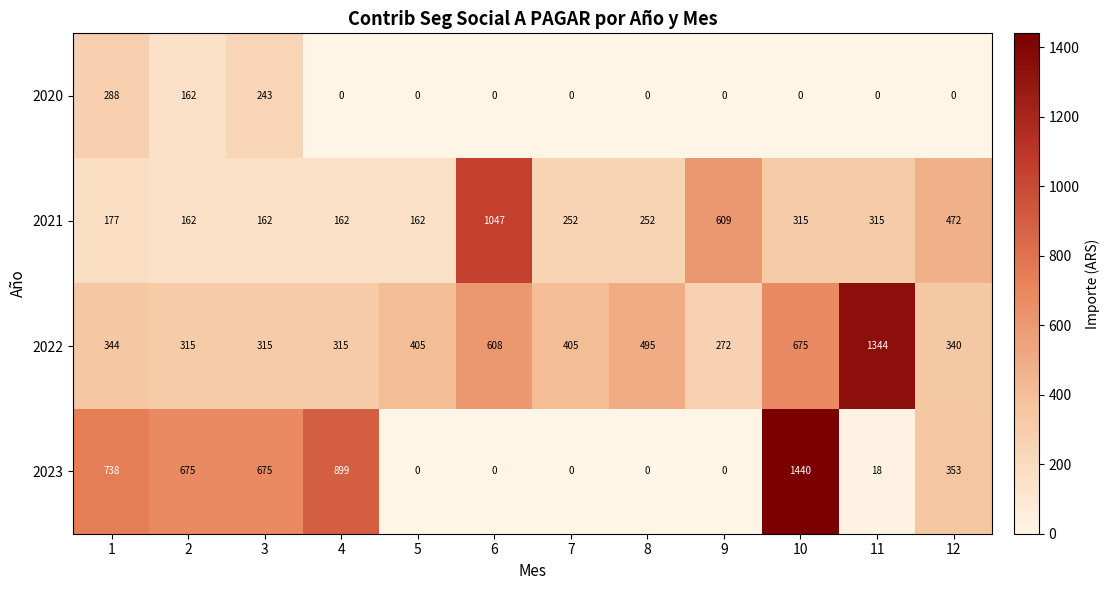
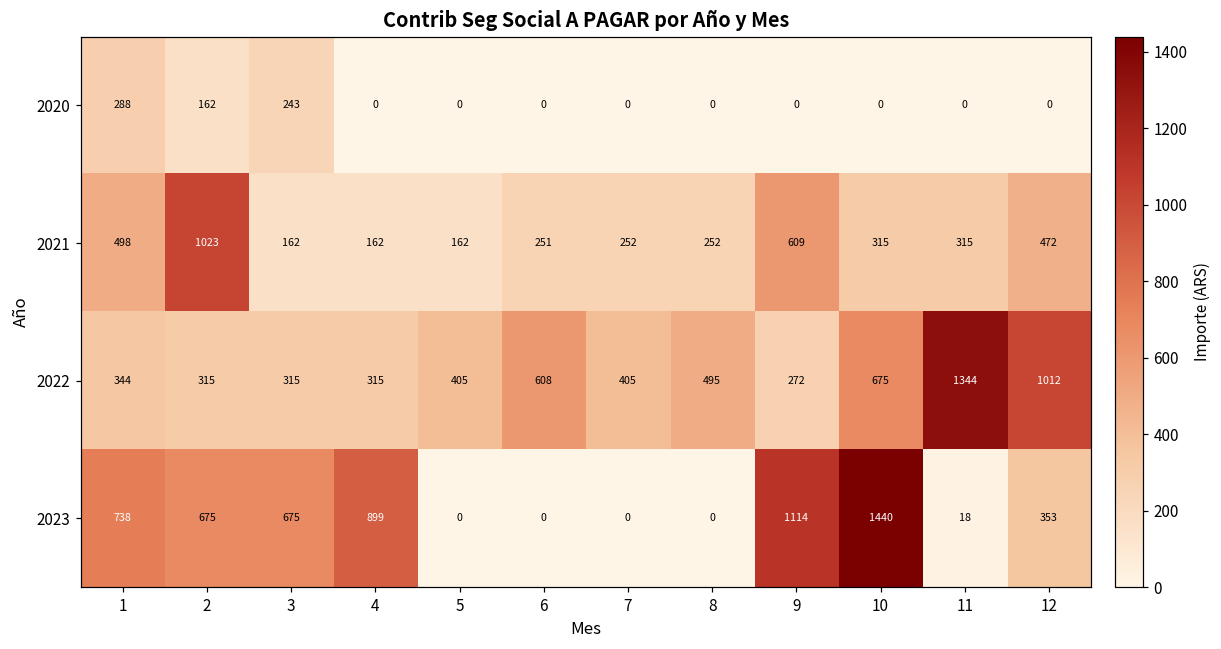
  {
    "2020": {
      "1": 288,
      "2": 162,
      "3": 243,
      "4": 0,
      "5": 0,
      "6": 0,
      "7": 0,
      "8": 0,
      "9": 0,
      "10": 0,
      "11": 0,
      "12": 0
    },
    "2021": {
-     "1": 177,
-     "2": 162,
+     "1": 498,
+     "2": 1023,
      "3": 162,
      "4": 162,
      "5": 162,
-     "6": 1047,
+     "6": 251,
      "7": 252,
      "8": 252,
      "9": 609,
      "10": 315,
      "11": 315,
      "12": 472
    },
    "2022": {
      "1": 344,
      "2": 315,
      "3": 315,
      "4": 315,
      "5": 405,
      "6": 608,
      "7": 405,
      "8": 495,
      "9": 272,
      "10": 675,
      "11": 1344,
-     "12": 340
+     "12": 1012
    },
    "2023": {
      "1": 738,
      "2": 675,
      "3": 675,
      "4": 899,
      "5": 0,
      "6": 0,
      "7": 0,
      "8": 0,
-     "9": 0,
+     "9": 1114,
      "10": 1440,
      "11": 18,
      "12": 353
    }
  }
